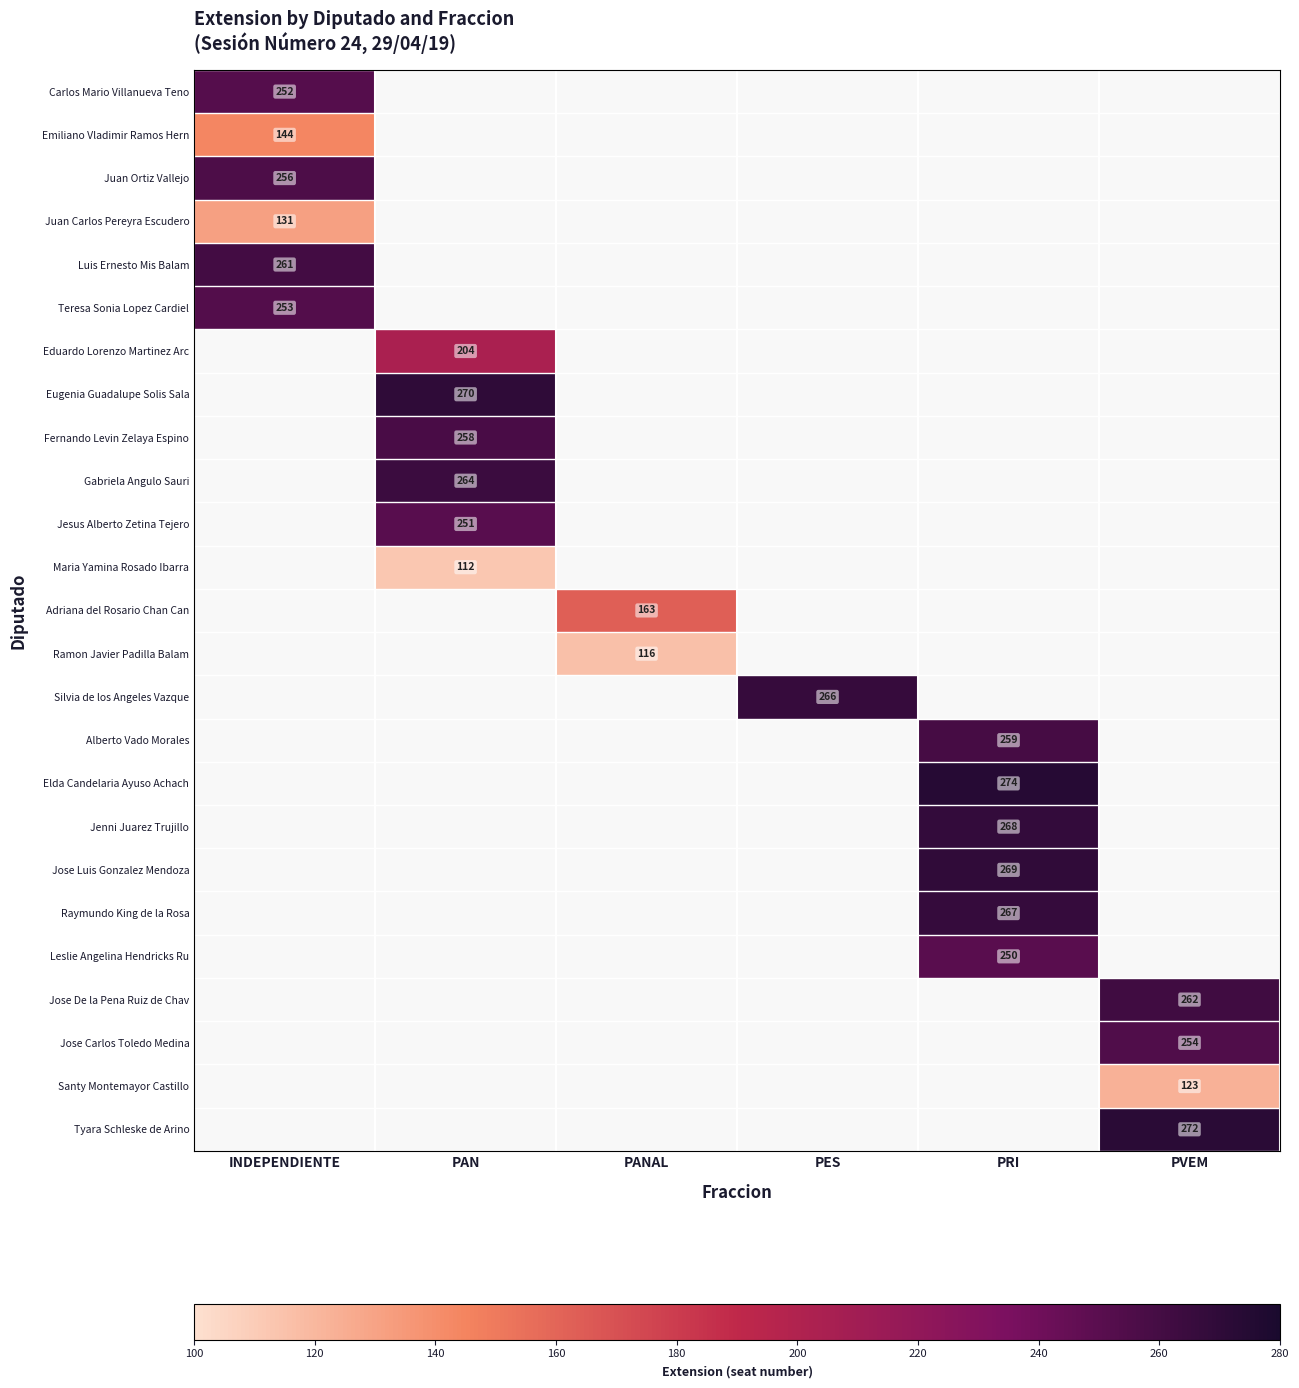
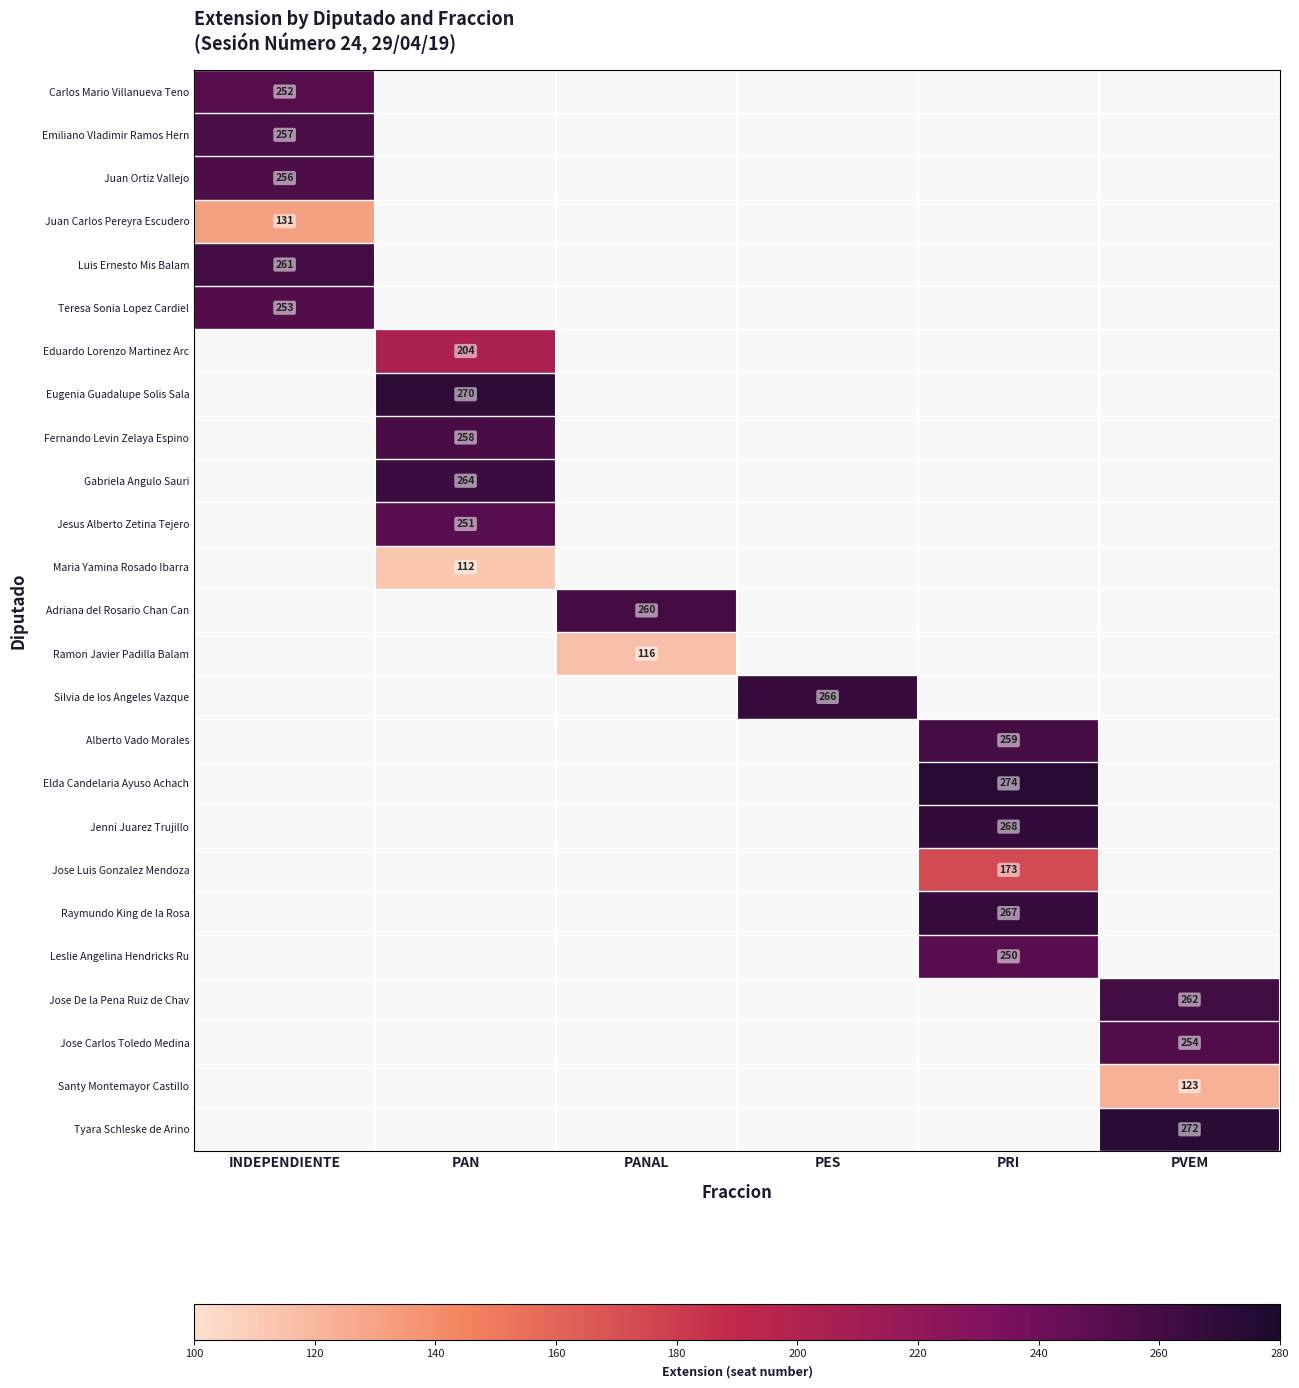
  {
    "Emiliano Vladimir Ramos Hern": {
-     "INDEPENDIENTE": 144
+     "INDEPENDIENTE": 257
    },
    "Adriana del Rosario Chan Can": {
-     "PANAL": 163
+     "PANAL": 260
    },
    "Jose Luis Gonzalez Mendoza": {
-     "PRI": 269
+     "PRI": 173
    }
  }
